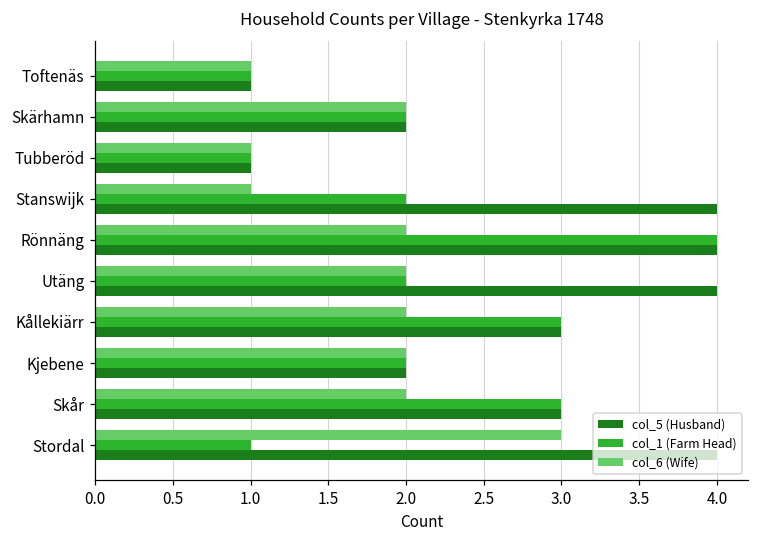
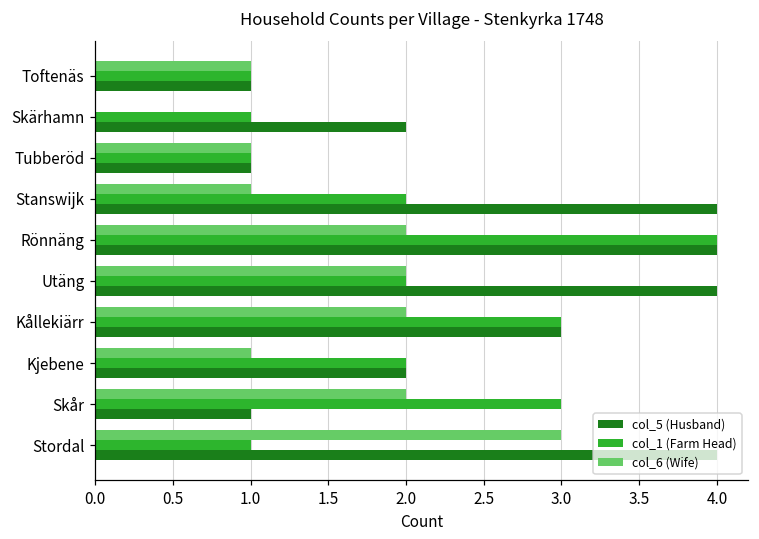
  {
    "col_5 (Husband)": {
      "Toftenäs": 1,
      "Skärhamn": 2,
      "Tubberöd": 1,
      "Stanswijk": 4,
      "Rönnäng": 4,
      "Utäng": 4,
      "Kållekiärr": 3,
      "Kjebene": 2,
-     "Skår": 3
+     "Skår": 1
    },
    "col_1 (Farm Head)": {
      "Toftenäs": 1,
-     "Skärhamn": 2,
+     "Skärhamn": 1,
      "Tubberöd": 1,
      "Stanswijk": 2,
      "Rönnäng": 4,
      "Utäng": 2,
      "Kållekiärr": 3,
      "Kjebene": 2,
      "Skår": 3,
      "Stordal": 1
    },
    "col_6 (Wife)": {
      "Toftenäs": 1,
-     "Skärhamn": 2,
+     "Skärhamn": 0,
      "Tubberöd": 1,
      "Stanswijk": 1,
      "Rönnäng": 2,
      "Utäng": 2,
      "Kållekiärr": 2,
-     "Kjebene": 2,
+     "Kjebene": 1,
      "Skår": 2,
      "Stordal": 3
    }
  }
